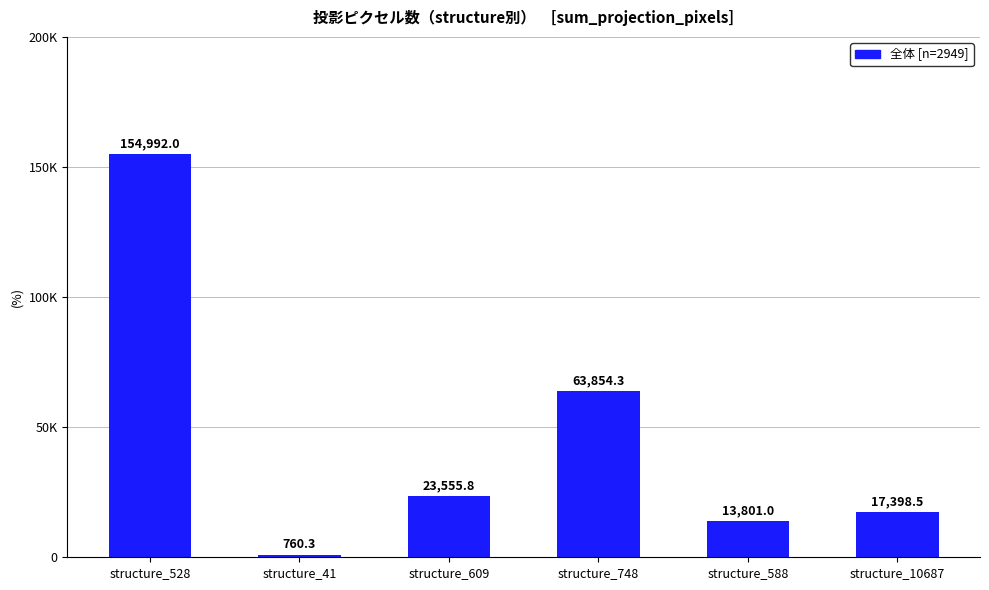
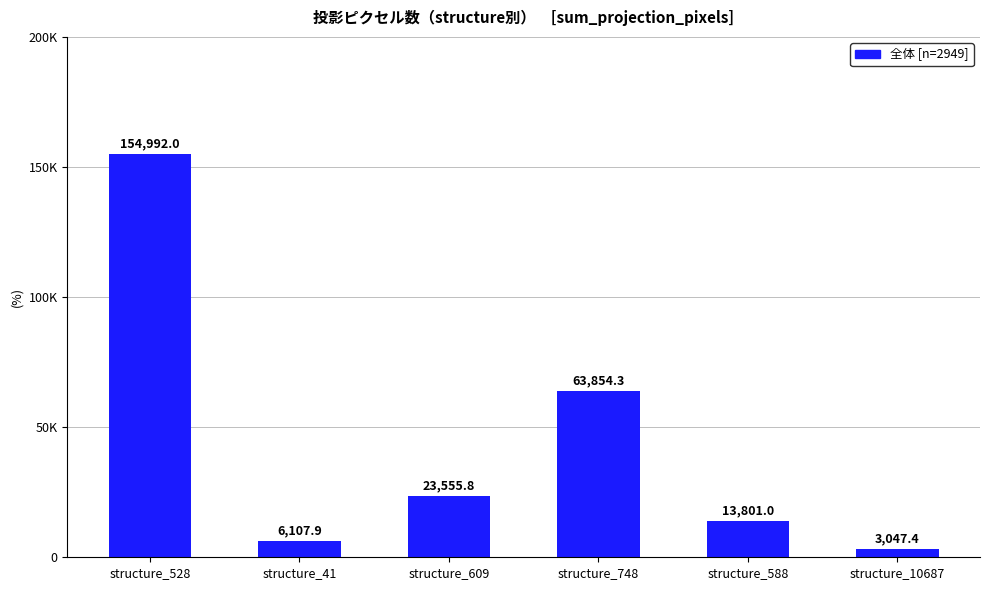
  {
    "structure_528": "154,992.0",
-   "structure_41": "760.3",
+   "structure_41": "6,107.9",
    "structure_609": "23,555.8",
    "structure_748": "63,854.3",
    "structure_588": "13,801.0",
-   "structure_10687": "17,398.5"
+   "structure_10687": "3,047.4"
  }
